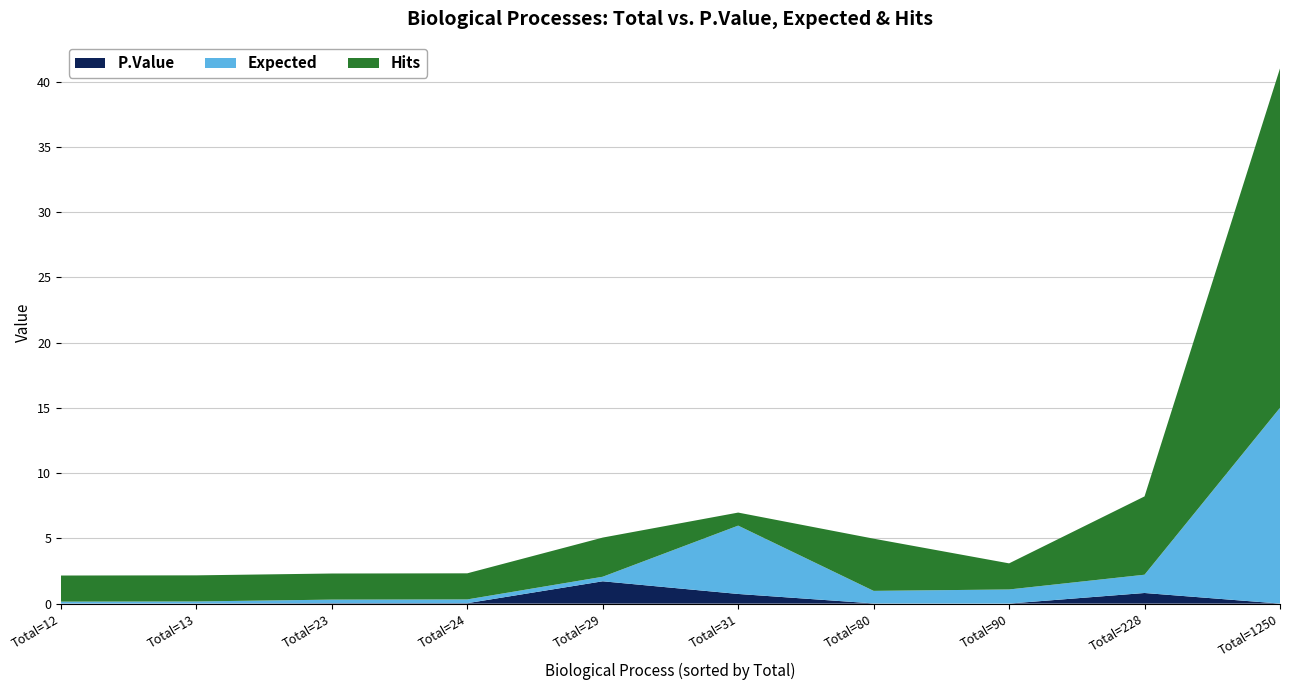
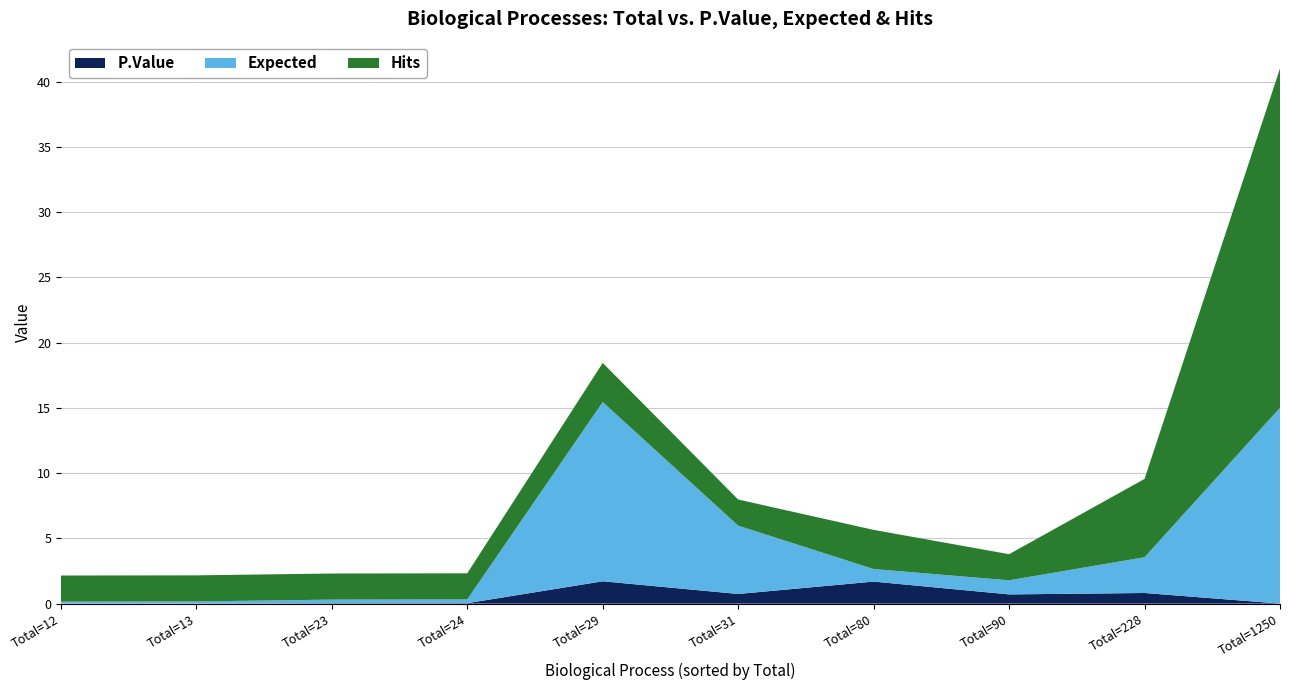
  {
    "P.Value": {
-     "Total=80": 0.0,
-     "Total=90": 0.0
+     "Total=80": 1.7,
+     "Total=90": 0.7
    },
    "Expected": {
-     "Total=29": 0.3,
-     "Total=228": 1.4
+     "Total=29": 13.7,
+     "Total=228": 2.7
    },
    "Hits": {
      "Total=12": 2,
      "Total=13": 2,
      "Total=23": 2,
      "Total=24": 2,
      "Total=29": 3,
-     "Total=31": 1,
-     "Total=80": 4,
+     "Total=31": 2,
+     "Total=80": 3,
      "Total=90": 2,
      "Total=228": 6,
      "Total=1250": 26
    }
  }
